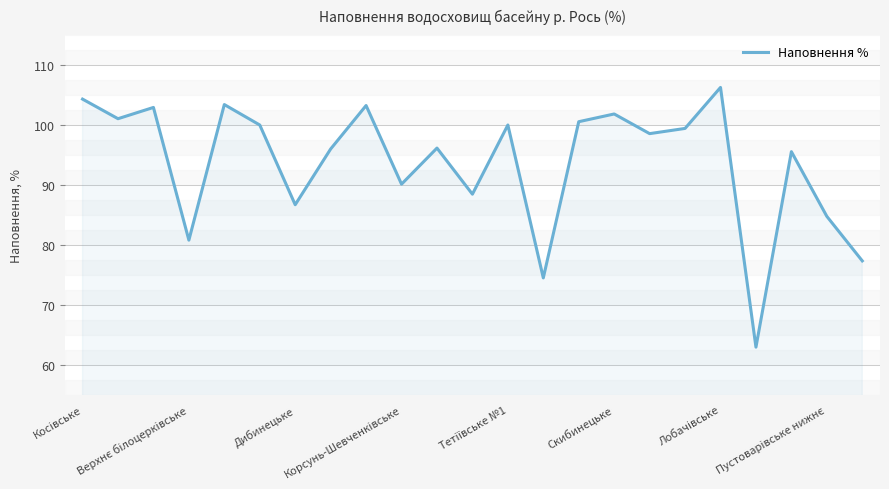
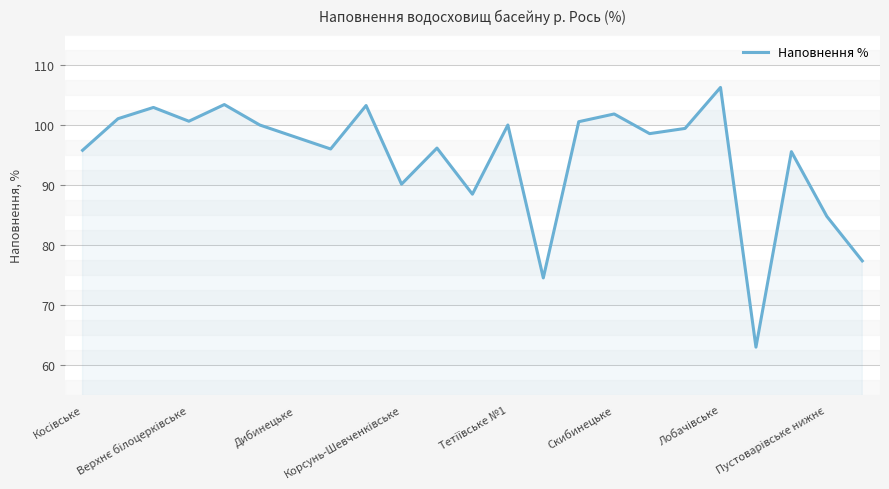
  {
-   "Косівське": 104,
-   "Верхнє білоцерківське": 81,
-   "Дибинецьке": 87,
+   "Косівське": 96,
+   "Верхнє білоцерківське": 101,
+   "Дибинецьке": 98,
    "Корсунь-Шевченківське": 90,
    "Тетіївське №1": 100,
    "Скибинецьке": 102,
    "Лобачівське": 106,
    "Пустоварівське нижнє": 85
  }
